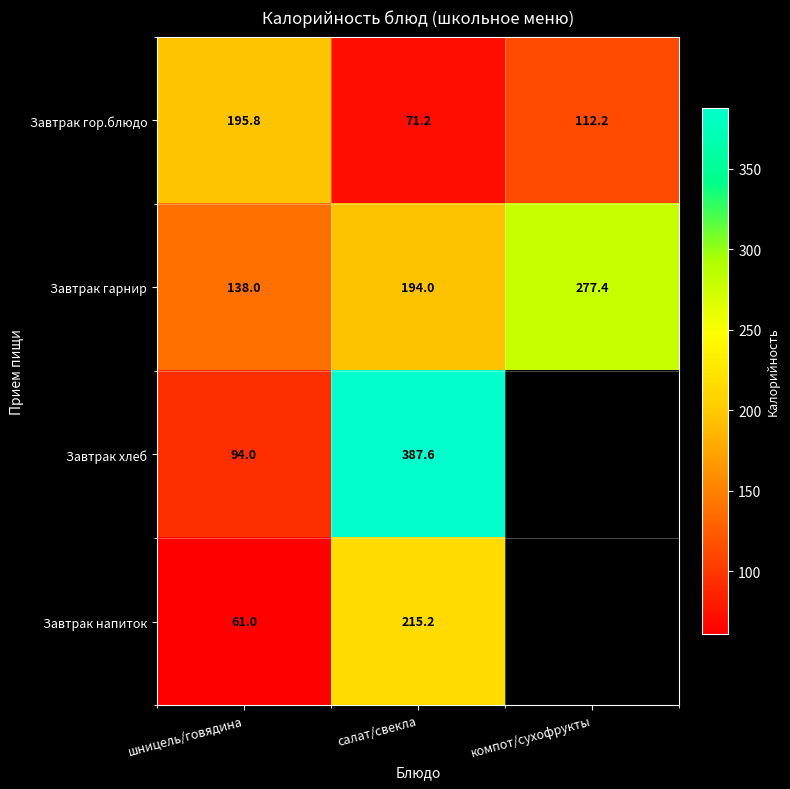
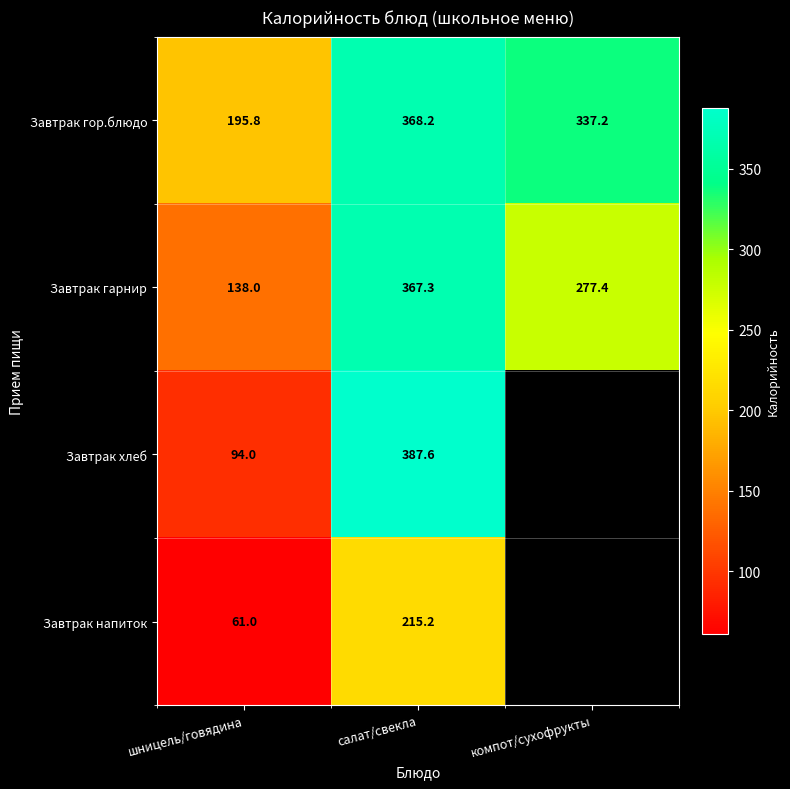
  {
    "Завтрак гор.блюдо": {
      "шницель/говядина": 195.8,
-     "салат/свекла": 71.2,
-     "компот/сухофрукты": 112.2
+     "салат/свекла": 368.2,
+     "компот/сухофрукты": 337.2
    },
    "Завтрак гарнир": {
      "шницель/говядина": 138.0,
-     "салат/свекла": 194.0,
+     "салат/свекла": 367.3,
      "компот/сухофрукты": 277.4
    },
    "Завтрак хлеб": {
      "шницель/говядина": 94.0,
      "салат/свекла": 387.6
    },
    "Завтрак напиток": {
      "шницель/говядина": 61.0,
      "салат/свекла": 215.2
    }
  }
